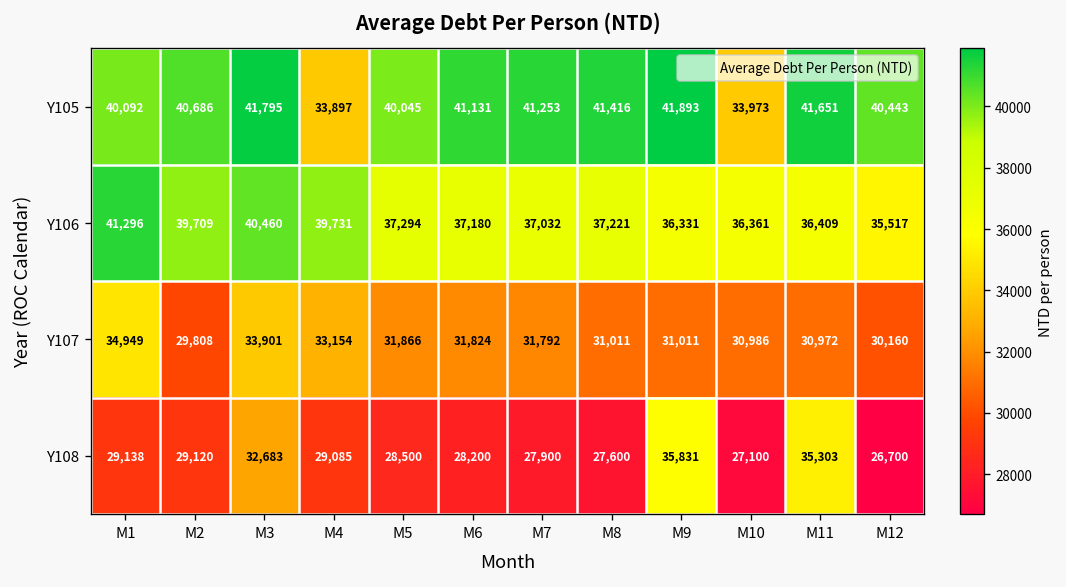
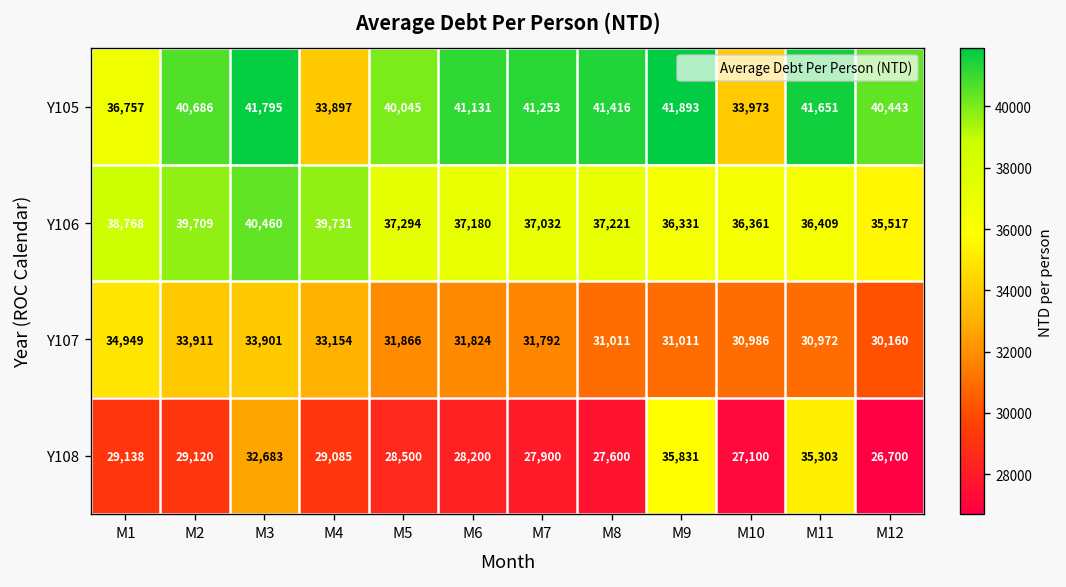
  {
    "Y105": {
-     "M1": "40,092",
+     "M1": "36,757",
      "M2": "40,686",
      "M3": "41,795",
      "M4": "33,897",
      "M5": "40,045",
      "M6": "41,131",
      "M7": "41,253",
      "M8": "41,416",
      "M9": "41,893",
      "M10": "33,973",
      "M11": "41,651",
      "M12": "40,443"
    },
    "Y106": {
-     "M1": "41,296",
+     "M1": "38,768",
      "M2": "39,709",
      "M3": "40,460",
      "M4": "39,731",
      "M5": "37,294",
      "M6": "37,180",
      "M7": "37,032",
      "M8": "37,221",
      "M9": "36,331",
      "M10": "36,361",
      "M11": "36,409",
      "M12": "35,517"
    },
    "Y107": {
      "M1": "34,949",
-     "M2": "29,808",
+     "M2": "33,911",
      "M3": "33,901",
      "M4": "33,154",
      "M5": "31,866",
      "M6": "31,824",
      "M7": "31,792",
      "M8": "31,011",
      "M9": "31,011",
      "M10": "30,986",
      "M11": "30,972",
      "M12": "30,160"
    },
    "Y108": {
      "M1": "29,138",
      "M2": "29,120",
      "M3": "32,683",
      "M4": "29,085",
      "M5": "28,500",
      "M6": "28,200",
      "M7": "27,900",
      "M8": "27,600",
      "M9": "35,831",
      "M10": "27,100",
      "M11": "35,303",
      "M12": "26,700"
    }
  }
